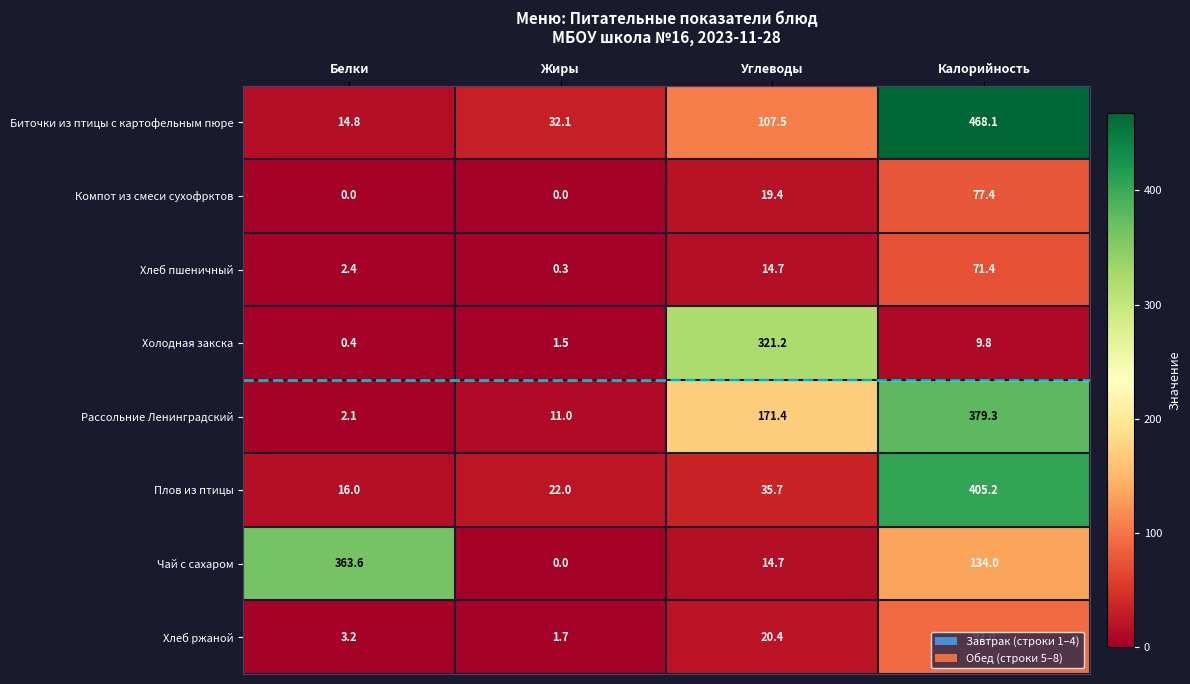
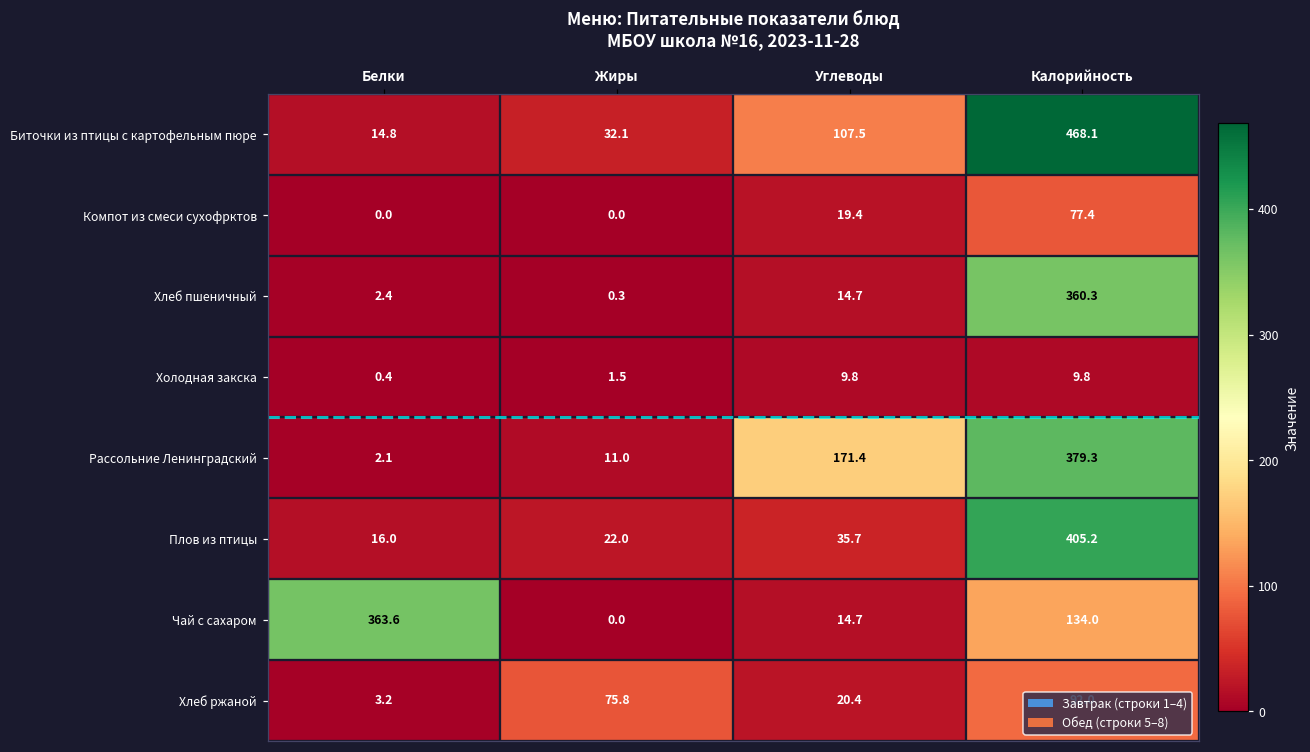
  {
    "Биточки из птицы с картофельным пюре": {
      "Белки": 14.8,
      "Жиры": 32.1,
      "Углеводы": 107.5,
      "Калорийность": 468.1
    },
    "Компот из смеси сухофрктов": {
      "Белки": 0.0,
      "Жиры": 0.0,
      "Углеводы": 19.4,
      "Калорийность": 77.4
    },
    "Хлеб пшеничный": {
      "Белки": 2.4,
      "Жиры": 0.3,
      "Углеводы": 14.7,
-     "Калорийность": 71.4
+     "Калорийность": 360.3
    },
    "Холодная закска": {
      "Белки": 0.4,
      "Жиры": 1.5,
-     "Углеводы": 321.2,
+     "Углеводы": 9.8,
      "Калорийность": 9.8
    },
    "Рассольние Ленинградский": {
      "Белки": 2.1,
      "Жиры": 11.0,
      "Углеводы": 171.4,
      "Калорийность": 379.3
    },
    "Плов из птицы": {
      "Белки": 16.0,
      "Жиры": 22.0,
      "Углеводы": 35.7,
      "Калорийность": 405.2
    },
    "Чай с сахаром": {
      "Белки": 363.6,
      "Жиры": 0.0,
      "Углеводы": 14.7,
      "Калорийность": 134.0
    },
    "Хлеб ржаной": {
      "Белки": 3.2,
-     "Жиры": 1.7,
+     "Жиры": 75.8,
      "Углеводы": 20.4
    }
  }
